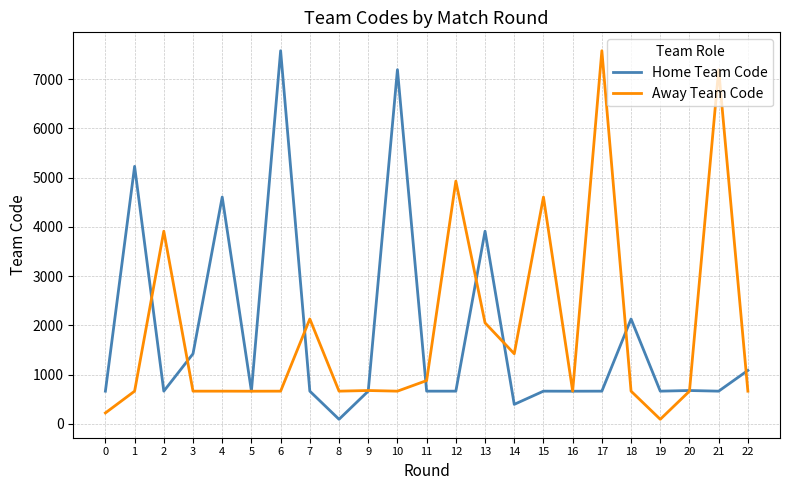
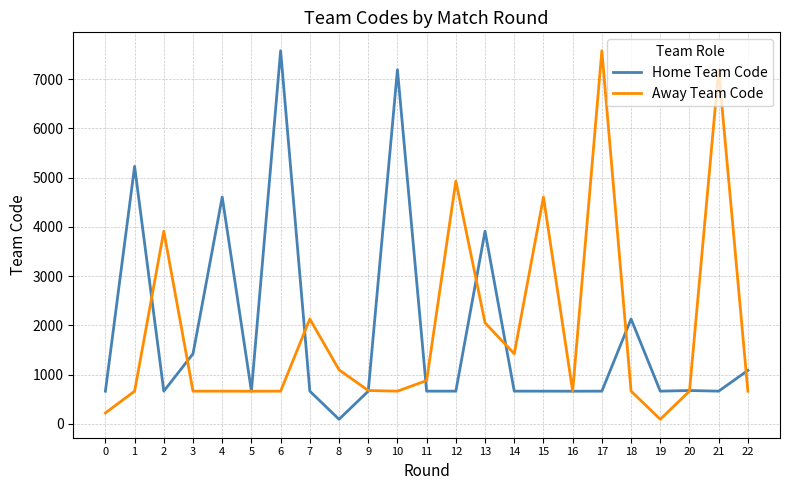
  {
    "Home Team Code": {
      "0": 700,
      "1": 5200,
      "2": 700,
      "3": 1400,
      "4": 4600,
      "6": 7600,
      "7": 700,
      "8": 100,
      "10": 7200,
      "11": 700,
      "12": 700,
      "13": 3900,
-     "14": 400,
+     "14": 700,
      "15": 700,
      "17": 700,
      "18": 2100,
      "19": 700,
      "21": 700,
      "22": 1100
    },
    "Away Team Code": {
      "0": 200,
      "1": 700,
      "2": 3900,
      "3": 700,
      "4": 700,
      "6": 700,
      "7": 2100,
-     "8": 700,
+     "8": 1100,
      "10": 700,
      "11": 900,
      "12": 4900,
      "13": 2100,
      "14": 1400,
      "15": 4600,
      "17": 7600,
      "18": 700,
      "19": 100,
      "22": 700
    }
  }
